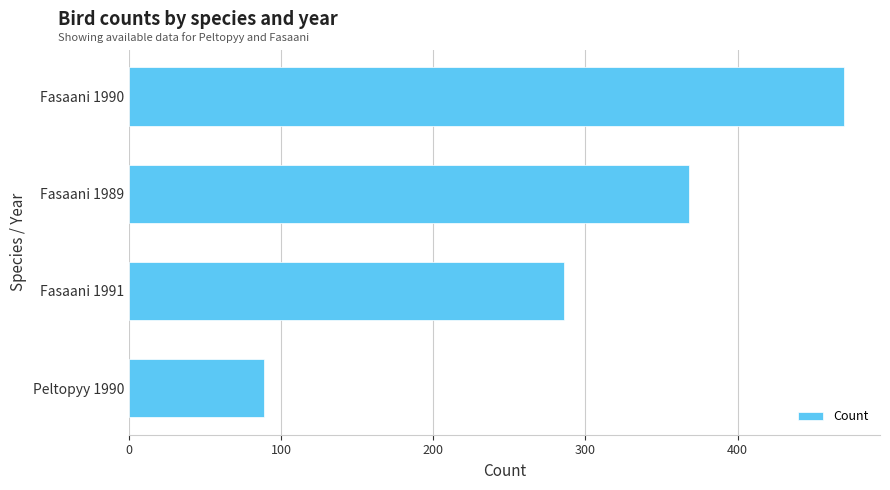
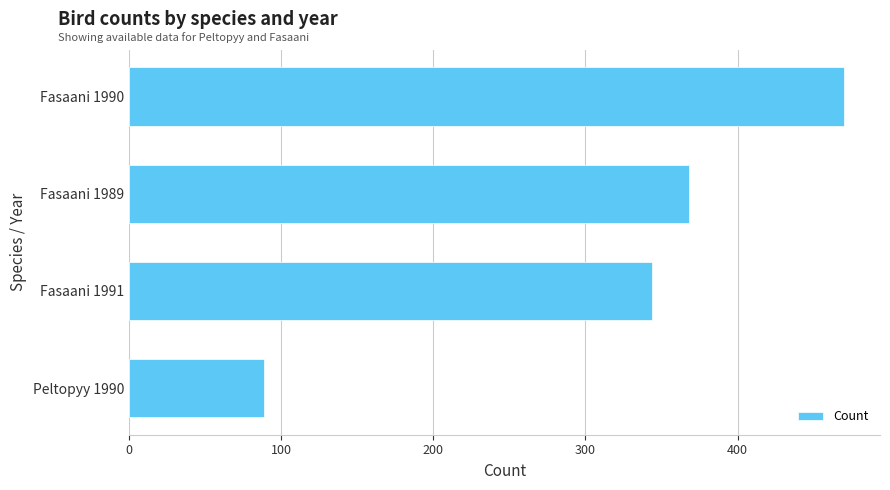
  {
    "Fasaani 1990": 470,
    "Fasaani 1989": 368,
-   "Fasaani 1991": 286,
+   "Fasaani 1991": 344,
    "Peltopyy 1990": 89
  }
